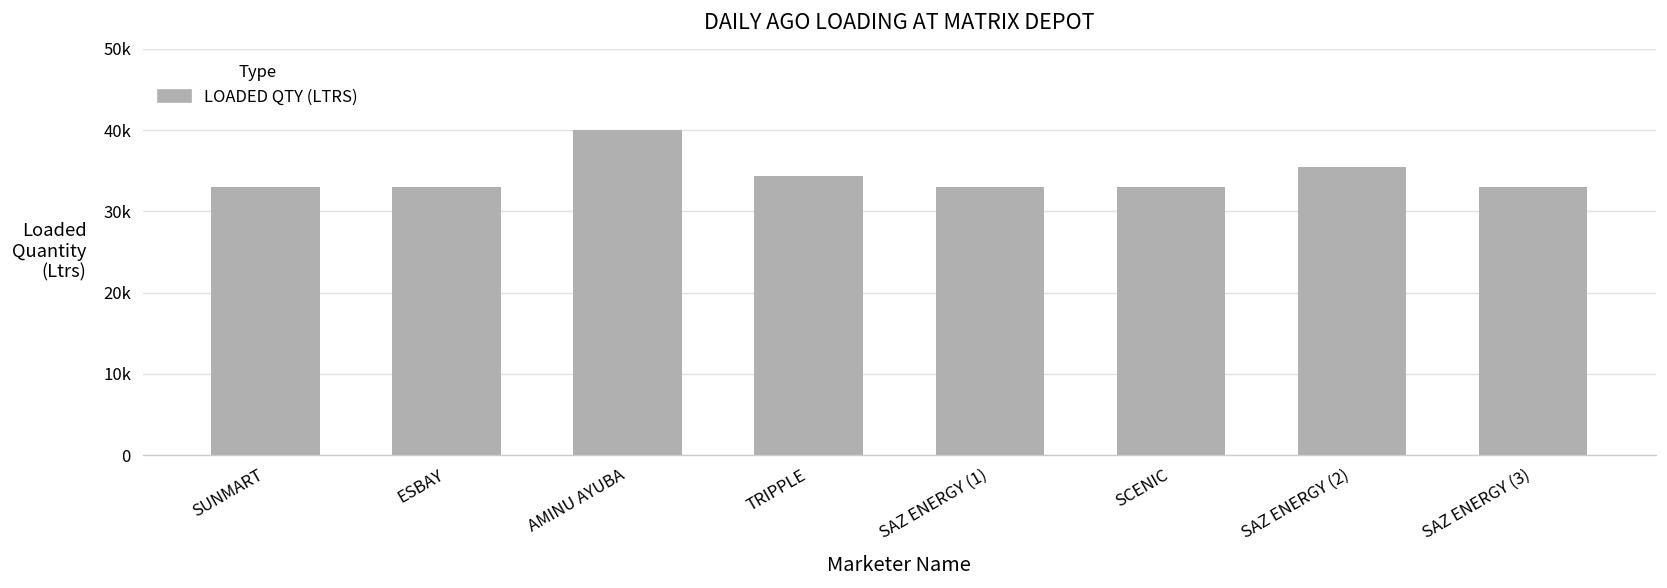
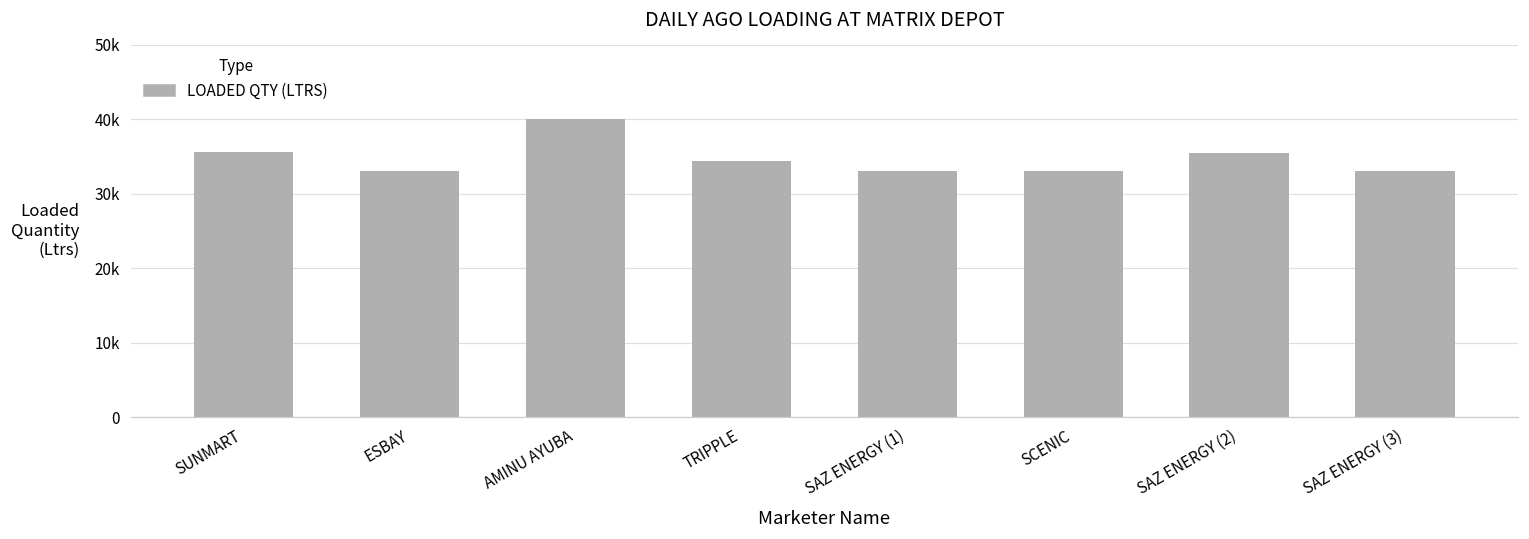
  {
-   "SUNMART": 33000,
+   "SUNMART": 36000,
    "ESBAY": 33000,
    "AMINU AYUBA": 40000,
    "TRIPPLE": 34000,
    "SAZ ENERGY (1)": 33000,
    "SCENIC": 33000,
    "SAZ ENERGY (2)": 35000,
    "SAZ ENERGY (3)": 33000
  }
